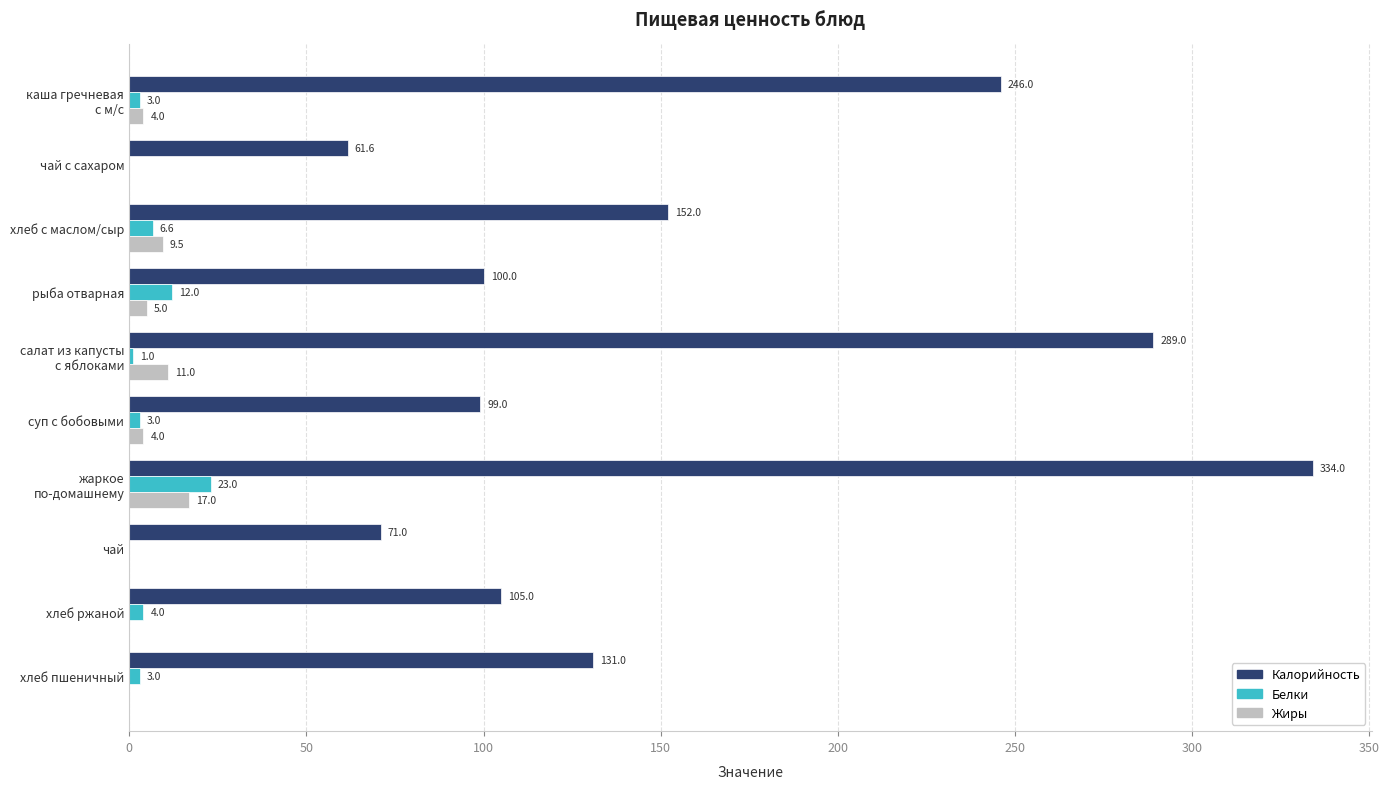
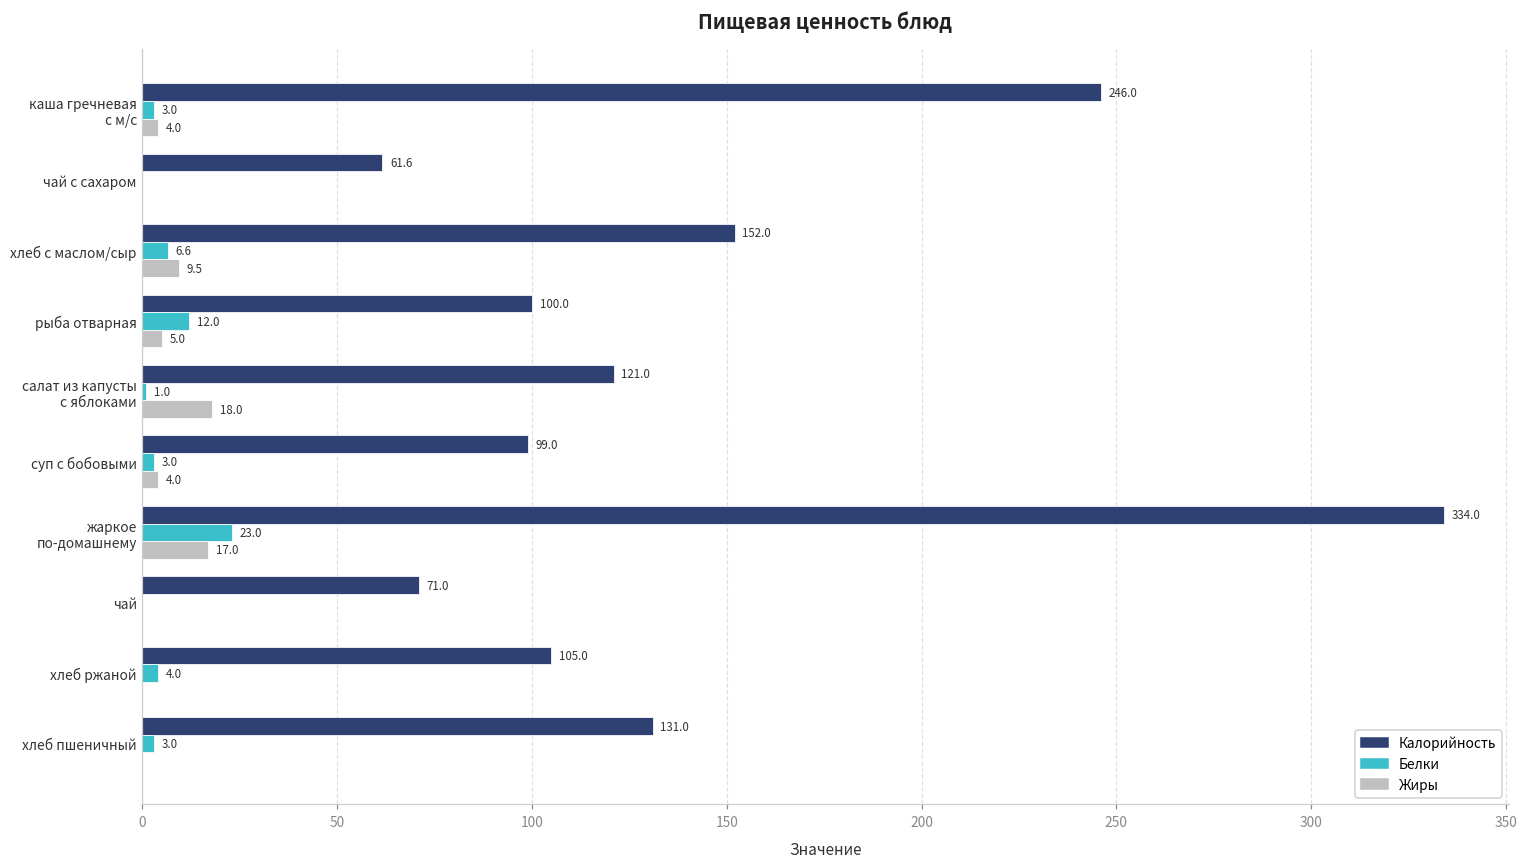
  {
    "Калорийность": {
      "каша гречневая с м/с": 246.0,
      "чай с сахаром": 61.6,
      "хлеб с маслом/сыр": 152.0,
      "рыба отварная": 100.0,
-     "салат из капусты с яблоками": 289.0,
+     "салат из капусты с яблоками": 121.0,
      "суп с бобовыми": 99.0,
      "жаркое по-домашнему": 334.0,
      "чай": 71.0,
      "хлеб ржаной": 105.0,
      "хлеб пшеничный": 131.0
    },
    "Белки": {
      "каша гречневая с м/с": 3.0,
      "хлеб с маслом/сыр": 6.6,
      "рыба отварная": 12.0,
      "салат из капусты с яблоками": 1.0,
      "суп с бобовыми": 3.0,
      "жаркое по-домашнему": 23.0,
      "хлеб ржаной": 4.0,
      "хлеб пшеничный": 3.0
    },
    "Жиры": {
      "каша гречневая с м/с": 4.0,
      "хлеб с маслом/сыр": 9.5,
      "рыба отварная": 5.0,
-     "салат из капусты с яблоками": 11.0,
+     "салат из капусты с яблоками": 18.0,
      "суп с бобовыми": 4.0,
      "жаркое по-домашнему": 17.0
    }
  }
